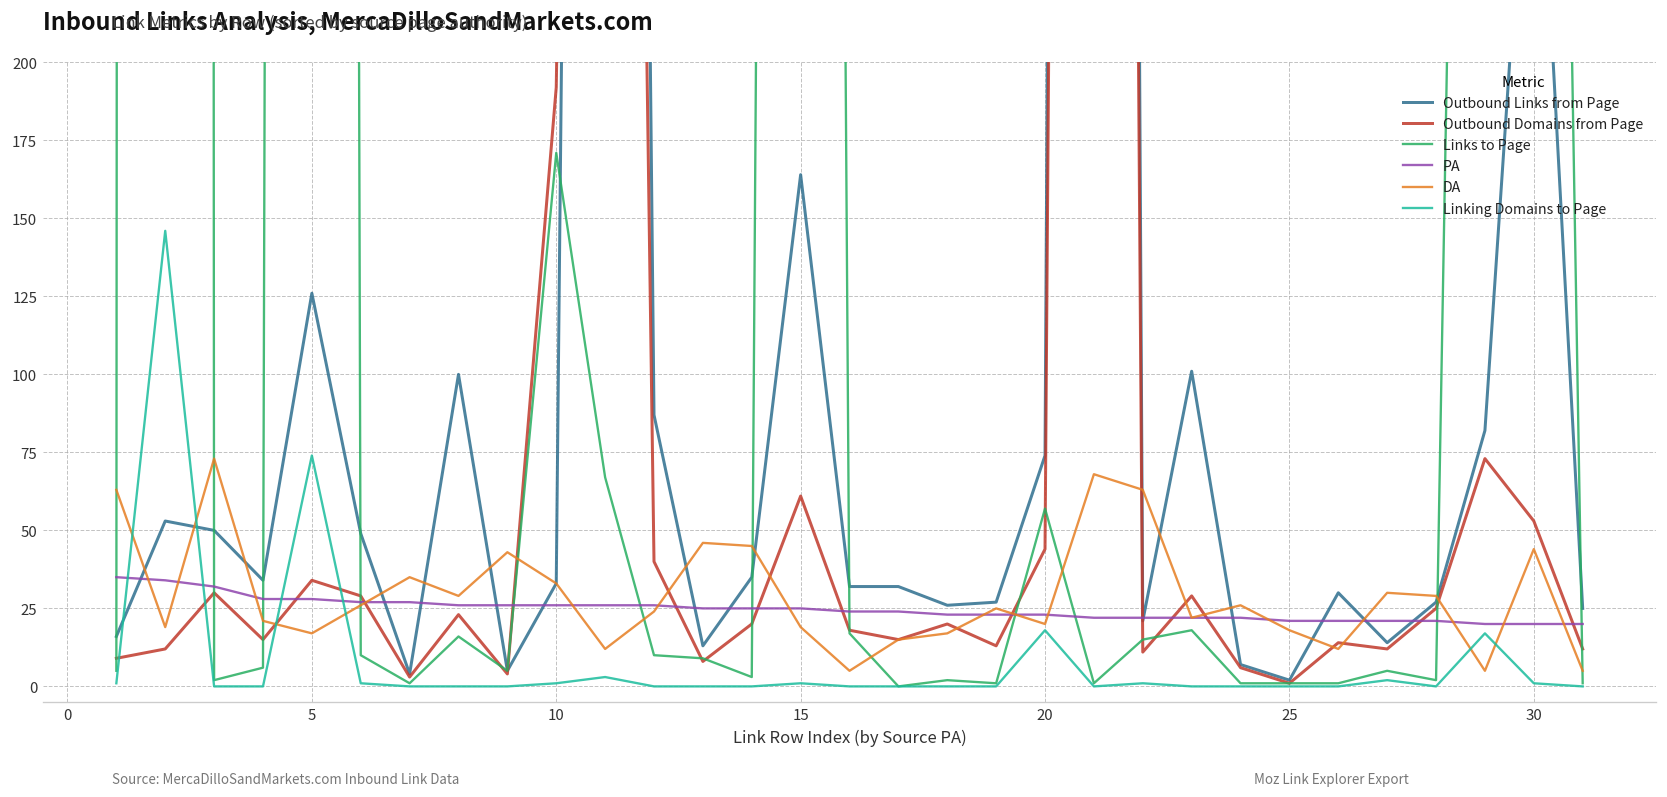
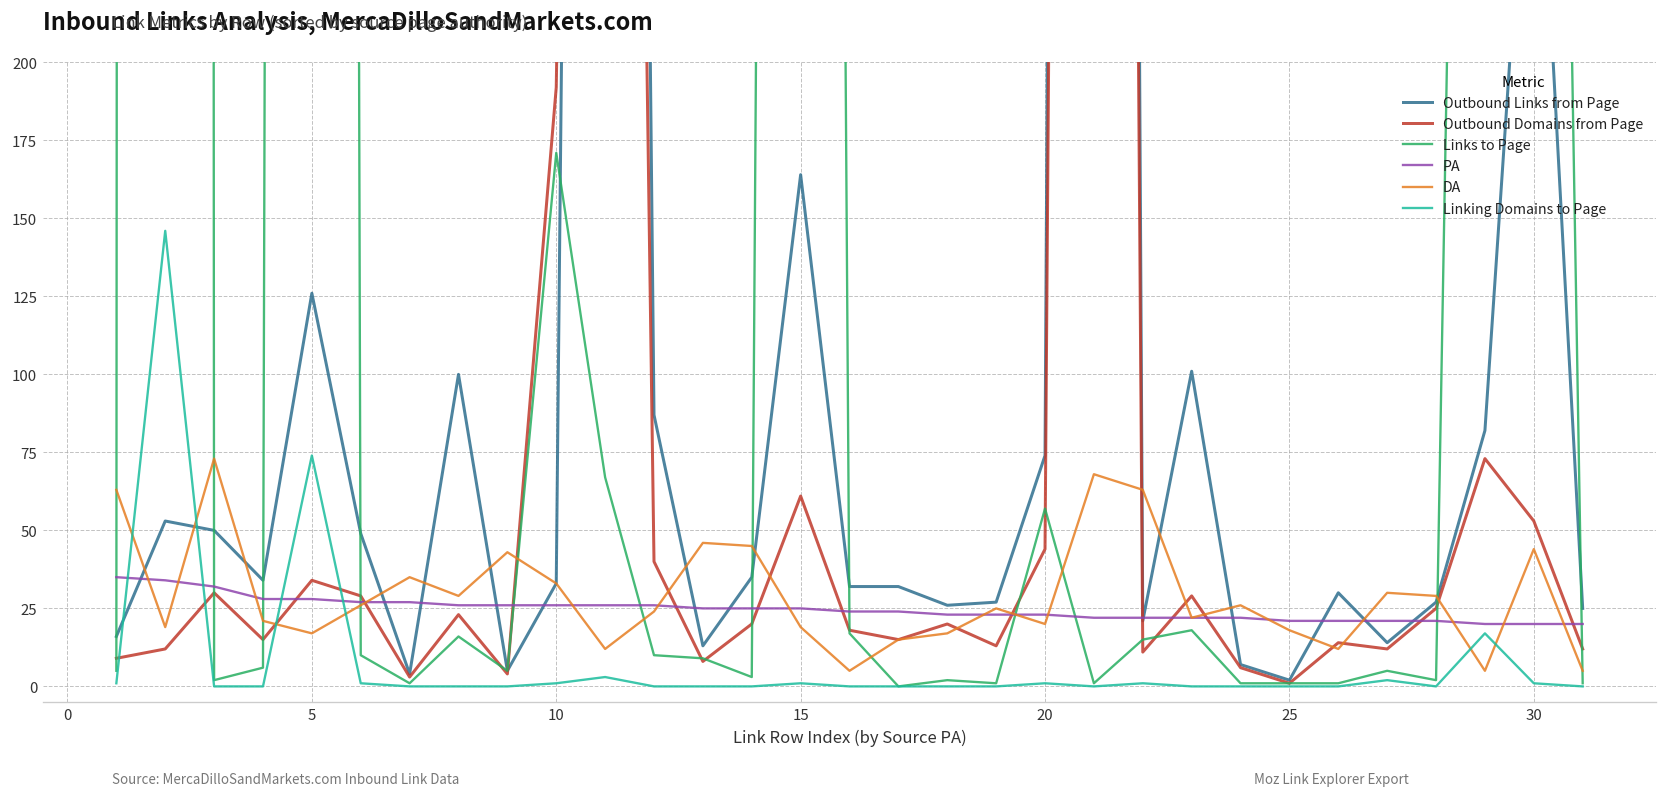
  {
    "Outbound Links from Page": {
      "5": 126,
      "15": 164,
      "20": 74,
      "25": 2
    },
    "Outbound Domains from Page": {
      "5": 34,
      "10": 192,
      "15": 61,
      "20": 44,
      "30": 53
    },
    "Links to Page": {
      "10": 171,
      "20": 57
    },
    "PA": {
      "5": 28,
      "10": 26,
      "15": 25,
      "20": 23,
      "25": 21,
      "30": 20
    },
    "DA": {
      "5": 17,
      "15": 19,
      "20": 20,
      "25": 18,
      "30": 44
    },
    "Linking Domains to Page": {
      "5": 74,
      "10": 1,
      "15": 1,
-     "20": 18,
+     "20": 1,
      "25": 0,
      "30": 1
    }
  }
